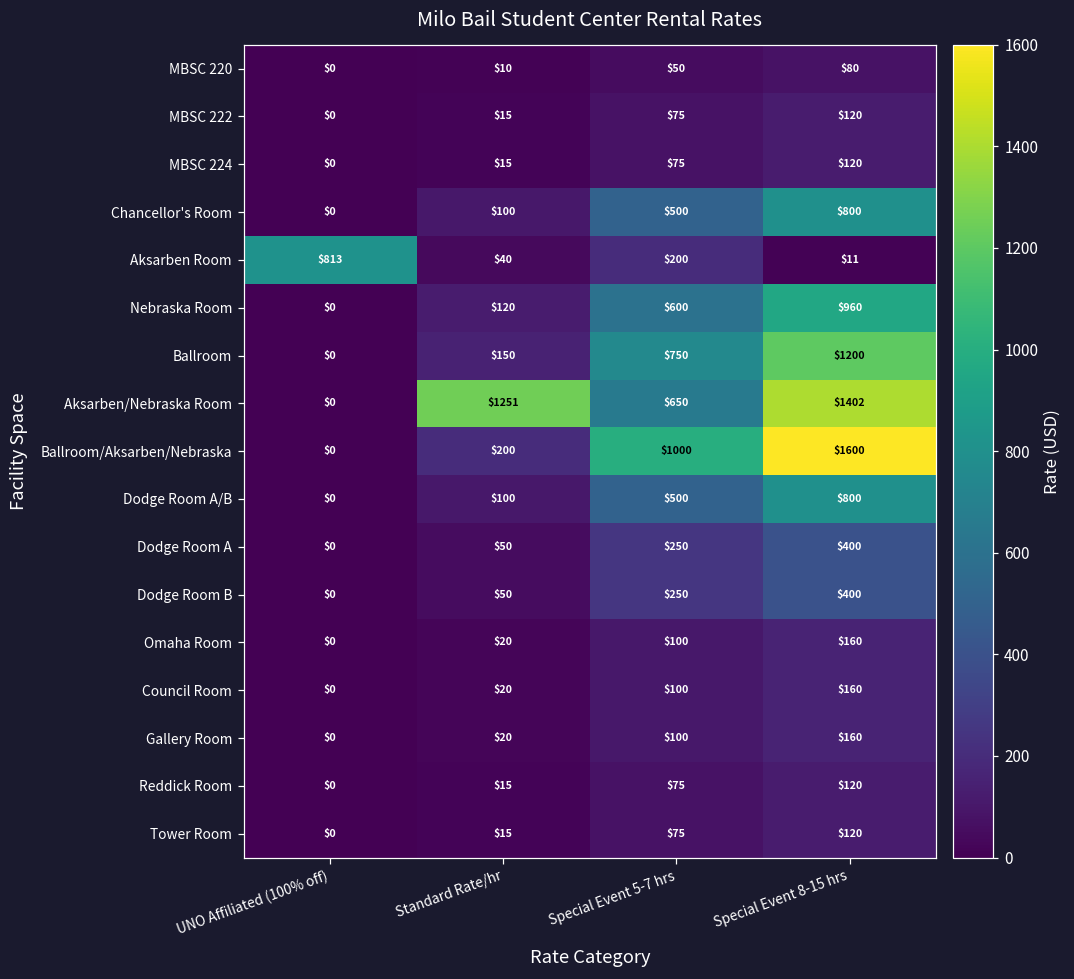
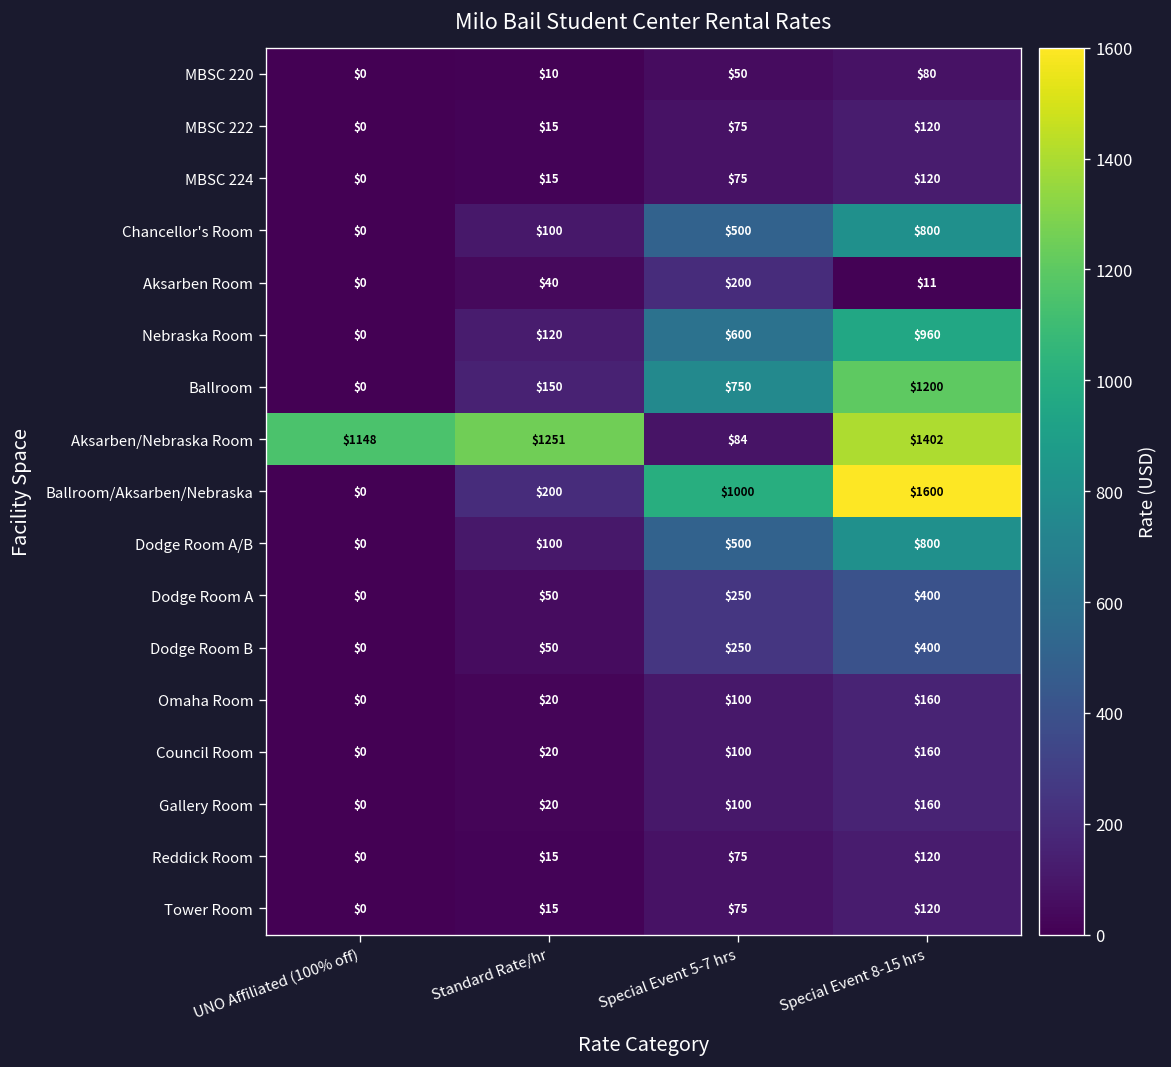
  {
    "MBSC 220": {
      "UNO Affiliated (100% off)": "$0",
      "Standard Rate/hr": "$10",
      "Special Event 5-7 hrs": "$50",
      "Special Event 8-15 hrs": "$80"
    },
    "MBSC 222": {
      "UNO Affiliated (100% off)": "$0",
      "Standard Rate/hr": "$15",
      "Special Event 5-7 hrs": "$75",
      "Special Event 8-15 hrs": "$120"
    },
    "MBSC 224": {
      "UNO Affiliated (100% off)": "$0",
      "Standard Rate/hr": "$15",
      "Special Event 5-7 hrs": "$75",
      "Special Event 8-15 hrs": "$120"
    },
    "Chancellor's Room": {
      "UNO Affiliated (100% off)": "$0",
      "Standard Rate/hr": "$100",
      "Special Event 5-7 hrs": "$500",
      "Special Event 8-15 hrs": "$800"
    },
    "Aksarben Room": {
-     "UNO Affiliated (100% off)": "$813",
+     "UNO Affiliated (100% off)": "$0",
      "Standard Rate/hr": "$40",
      "Special Event 5-7 hrs": "$200",
      "Special Event 8-15 hrs": "$11"
    },
    "Nebraska Room": {
      "UNO Affiliated (100% off)": "$0",
      "Standard Rate/hr": "$120",
      "Special Event 5-7 hrs": "$600",
      "Special Event 8-15 hrs": "$960"
    },
    "Ballroom": {
      "UNO Affiliated (100% off)": "$0",
      "Standard Rate/hr": "$150",
      "Special Event 5-7 hrs": "$750",
      "Special Event 8-15 hrs": "$1200"
    },
    "Aksarben/Nebraska Room": {
-     "UNO Affiliated (100% off)": "$0",
+     "UNO Affiliated (100% off)": "$1148",
      "Standard Rate/hr": "$1251",
-     "Special Event 5-7 hrs": "$650",
+     "Special Event 5-7 hrs": "$84",
      "Special Event 8-15 hrs": "$1402"
    },
    "Ballroom/Aksarben/Nebraska": {
      "UNO Affiliated (100% off)": "$0",
      "Standard Rate/hr": "$200",
      "Special Event 5-7 hrs": "$1000",
      "Special Event 8-15 hrs": "$1600"
    },
    "Dodge Room A/B": {
      "UNO Affiliated (100% off)": "$0",
      "Standard Rate/hr": "$100",
      "Special Event 5-7 hrs": "$500",
      "Special Event 8-15 hrs": "$800"
    },
    "Dodge Room A": {
      "UNO Affiliated (100% off)": "$0",
      "Standard Rate/hr": "$50",
      "Special Event 5-7 hrs": "$250",
      "Special Event 8-15 hrs": "$400"
    },
    "Dodge Room B": {
      "UNO Affiliated (100% off)": "$0",
      "Standard Rate/hr": "$50",
      "Special Event 5-7 hrs": "$250",
      "Special Event 8-15 hrs": "$400"
    },
    "Omaha Room": {
      "UNO Affiliated (100% off)": "$0",
      "Standard Rate/hr": "$20",
      "Special Event 5-7 hrs": "$100",
      "Special Event 8-15 hrs": "$160"
    },
    "Council Room": {
      "UNO Affiliated (100% off)": "$0",
      "Standard Rate/hr": "$20",
      "Special Event 5-7 hrs": "$100",
      "Special Event 8-15 hrs": "$160"
    },
    "Gallery Room": {
      "UNO Affiliated (100% off)": "$0",
      "Standard Rate/hr": "$20",
      "Special Event 5-7 hrs": "$100",
      "Special Event 8-15 hrs": "$160"
    },
    "Reddick Room": {
      "UNO Affiliated (100% off)": "$0",
      "Standard Rate/hr": "$15",
      "Special Event 5-7 hrs": "$75",
      "Special Event 8-15 hrs": "$120"
    },
    "Tower Room": {
      "UNO Affiliated (100% off)": "$0",
      "Standard Rate/hr": "$15",
      "Special Event 5-7 hrs": "$75",
      "Special Event 8-15 hrs": "$120"
    }
  }
